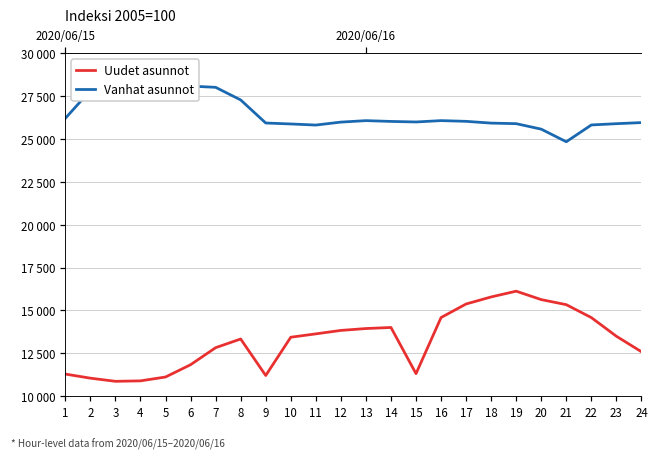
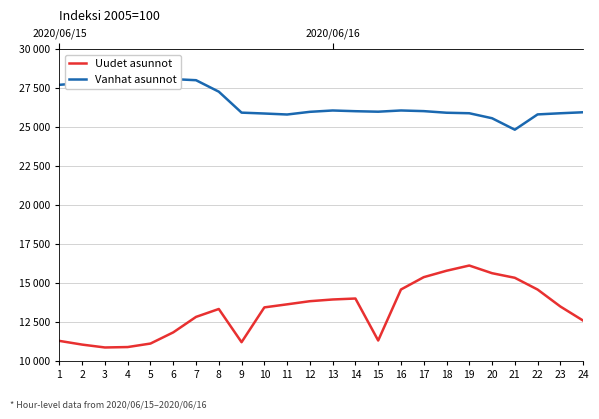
  {
    "Uudet asunnot": {
      "1": 11300,
      "2": 11100,
      "3": 10900,
      "4": 10900,
      "5": 11100,
      "6": 11800,
      "7": 12800,
      "8": 13300,
      "9": 11200,
      "10": 13400,
      "11": 13600,
      "12": 13800,
      "13": 13900,
      "14": 14000,
      "15": 11300,
      "16": 14600,
      "17": 15400,
      "18": 15800,
      "19": 16100,
      "20": 15600,
      "21": 15300,
      "22": 14600,
      "23": 13500,
      "24": 12600
    },
    "Vanhat asunnot": {
-     "1": 26200,
+     "1": 27700,
      "7": 28000,
      "8": 27300,
      "9": 25900,
      "10": 25900,
      "11": 25800,
      "12": 26000,
      "13": 26100,
      "14": 26000,
      "15": 26000,
      "16": 26100,
      "17": 26000,
      "18": 25900,
      "19": 25900,
      "20": 25600,
      "21": 24800,
      "22": 25800,
      "23": 25900,
      "24": 26000
    }
  }
